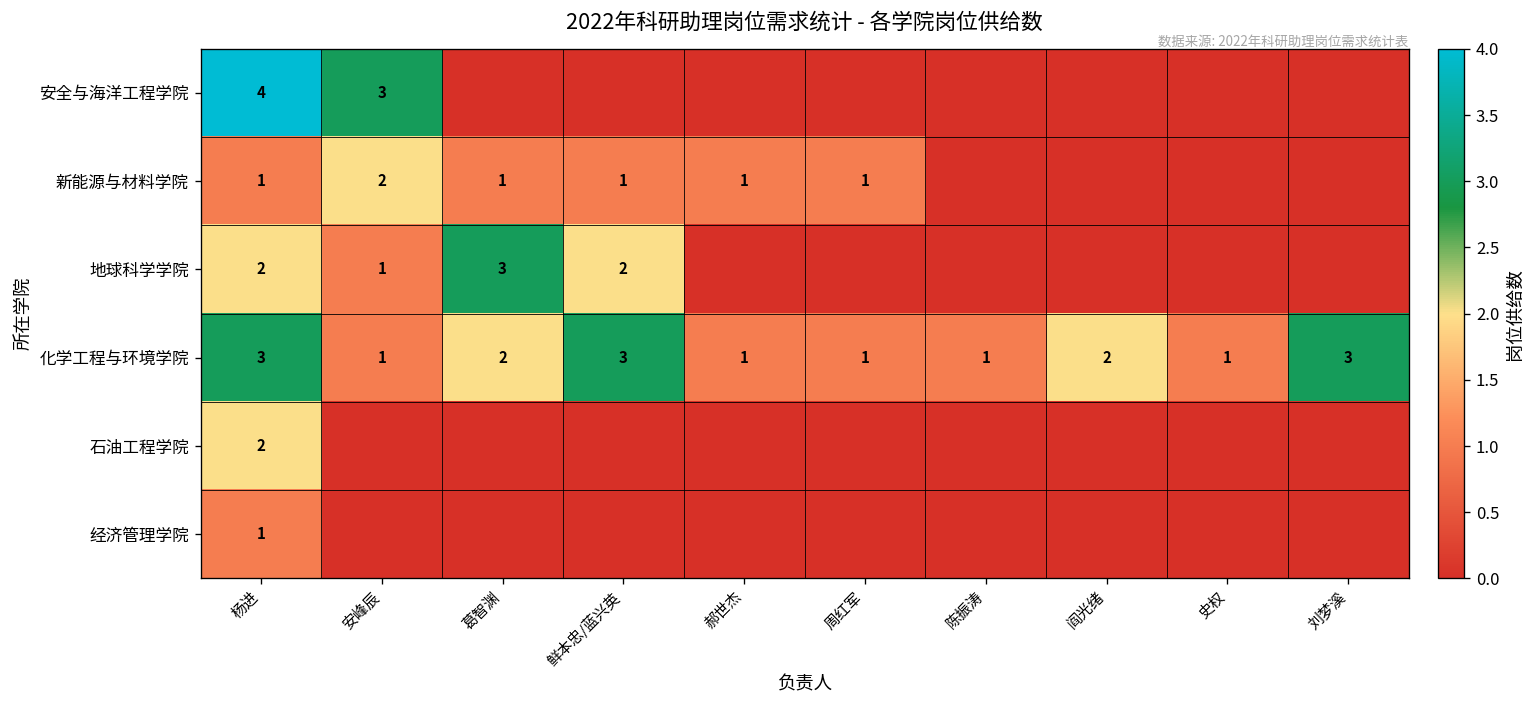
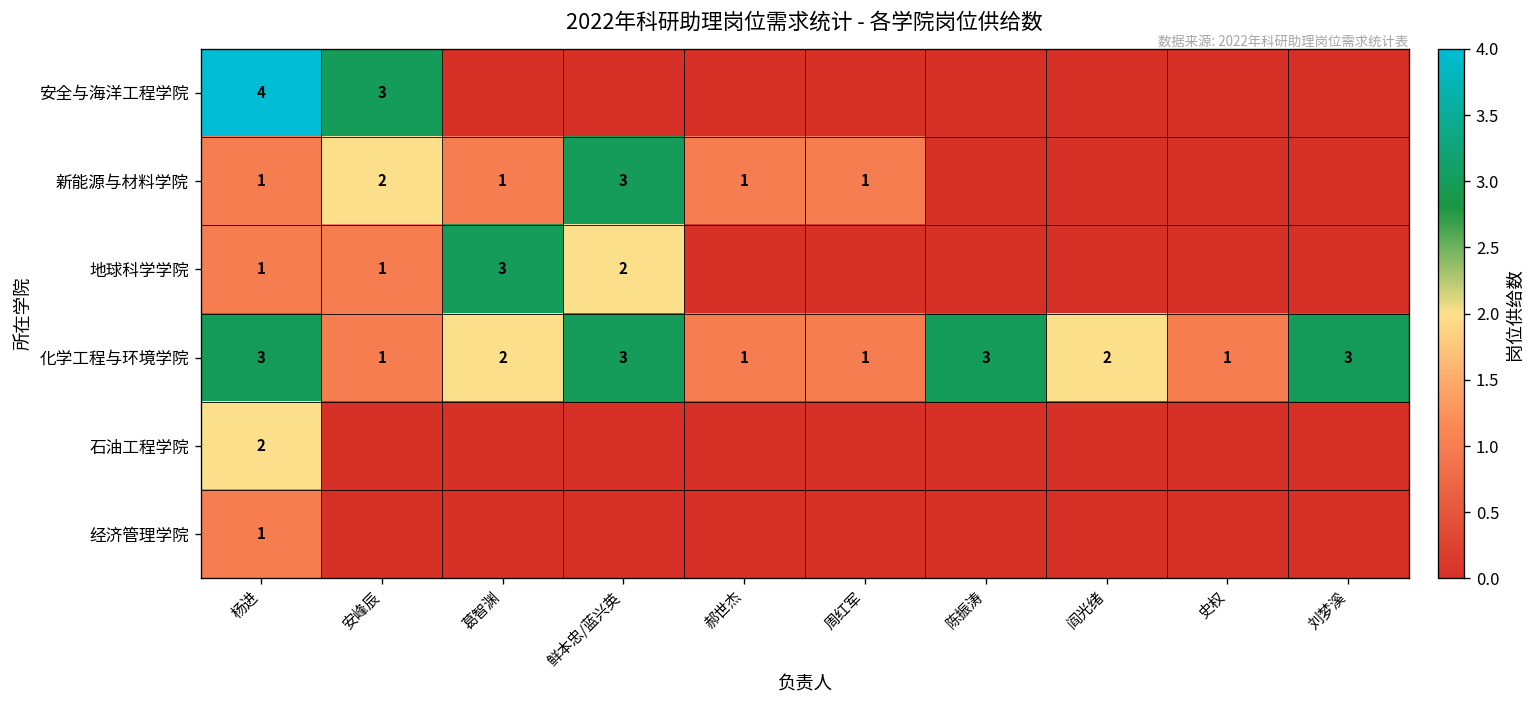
  {
    "安全与海洋工程学院": {
      "杨进": 4,
      "安峰辰": 3
    },
    "新能源与材料学院": {
      "杨进": 1,
      "安峰辰": 2,
      "葛智渊": 1,
-     "鲜本忠/蓝兴英": 1,
+     "鲜本忠/蓝兴英": 3,
      "郝世杰": 1,
      "周红军": 1
    },
    "地球科学学院": {
-     "杨进": 2,
+     "杨进": 1,
      "安峰辰": 1,
      "葛智渊": 3,
      "鲜本忠/蓝兴英": 2
    },
    "化学工程与环境学院": {
      "杨进": 3,
      "安峰辰": 1,
      "葛智渊": 2,
      "鲜本忠/蓝兴英": 3,
      "郝世杰": 1,
      "周红军": 1,
-     "陈振涛": 1,
+     "陈振涛": 3,
      "阎光绪": 2,
      "史权": 1,
      "刘梦溪": 3
    },
    "石油工程学院": {
      "杨进": 2
    },
    "经济管理学院": {
      "杨进": 1
    }
  }
